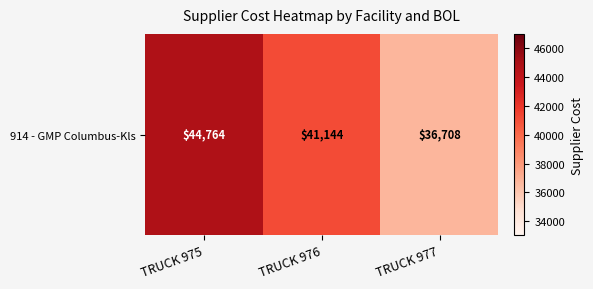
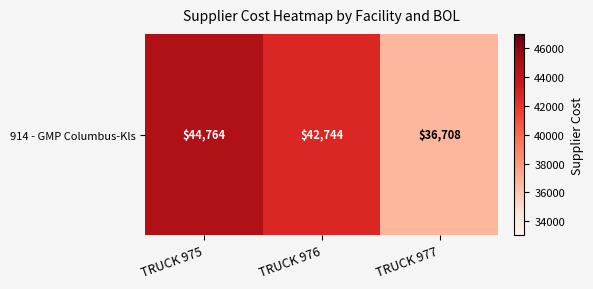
  {
    "914 - GMP Columbus-Kls": {
      "TRUCK 975": "$44,764",
-     "TRUCK 976": "$41,144",
+     "TRUCK 976": "$42,744",
      "TRUCK 977": "$36,708"
    }
  }
